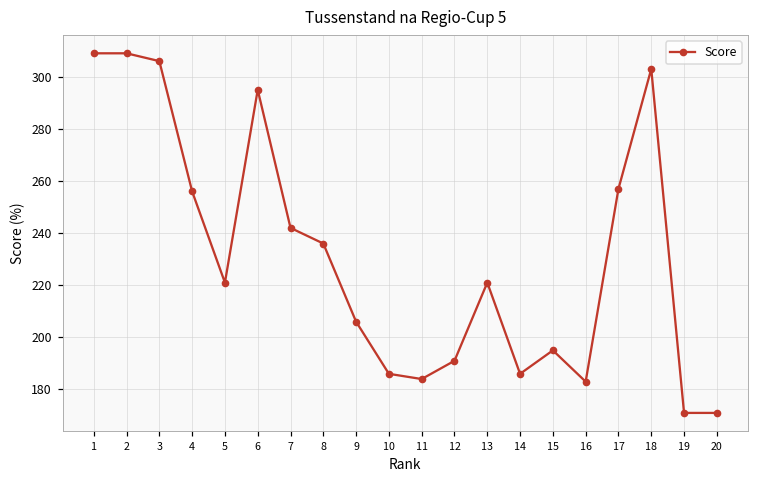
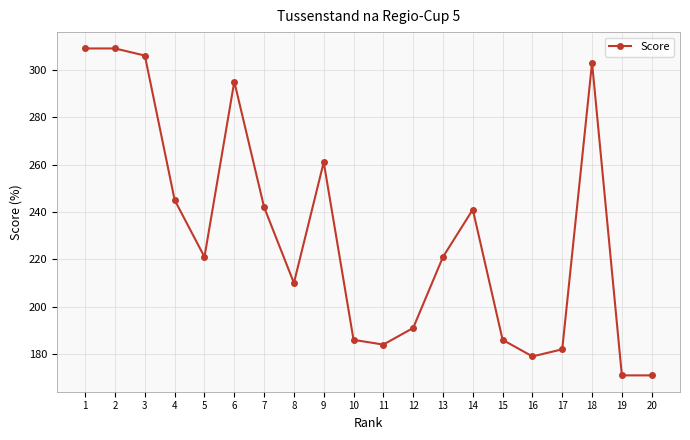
  {
    "1": 309,
    "2": 309,
    "3": 306,
-   "4": 256,
+   "4": 245,
    "5": 221,
    "6": 295,
    "7": 242,
-   "8": 236,
-   "9": 206,
+   "8": 210,
+   "9": 261,
    "10": 186,
    "11": 184,
    "12": 191,
    "13": 221,
-   "14": 186,
-   "15": 195,
-   "16": 183,
-   "17": 257,
+   "14": 241,
+   "15": 186,
+   "16": 179,
+   "17": 182,
    "18": 303,
    "19": 171,
    "20": 171
  }
